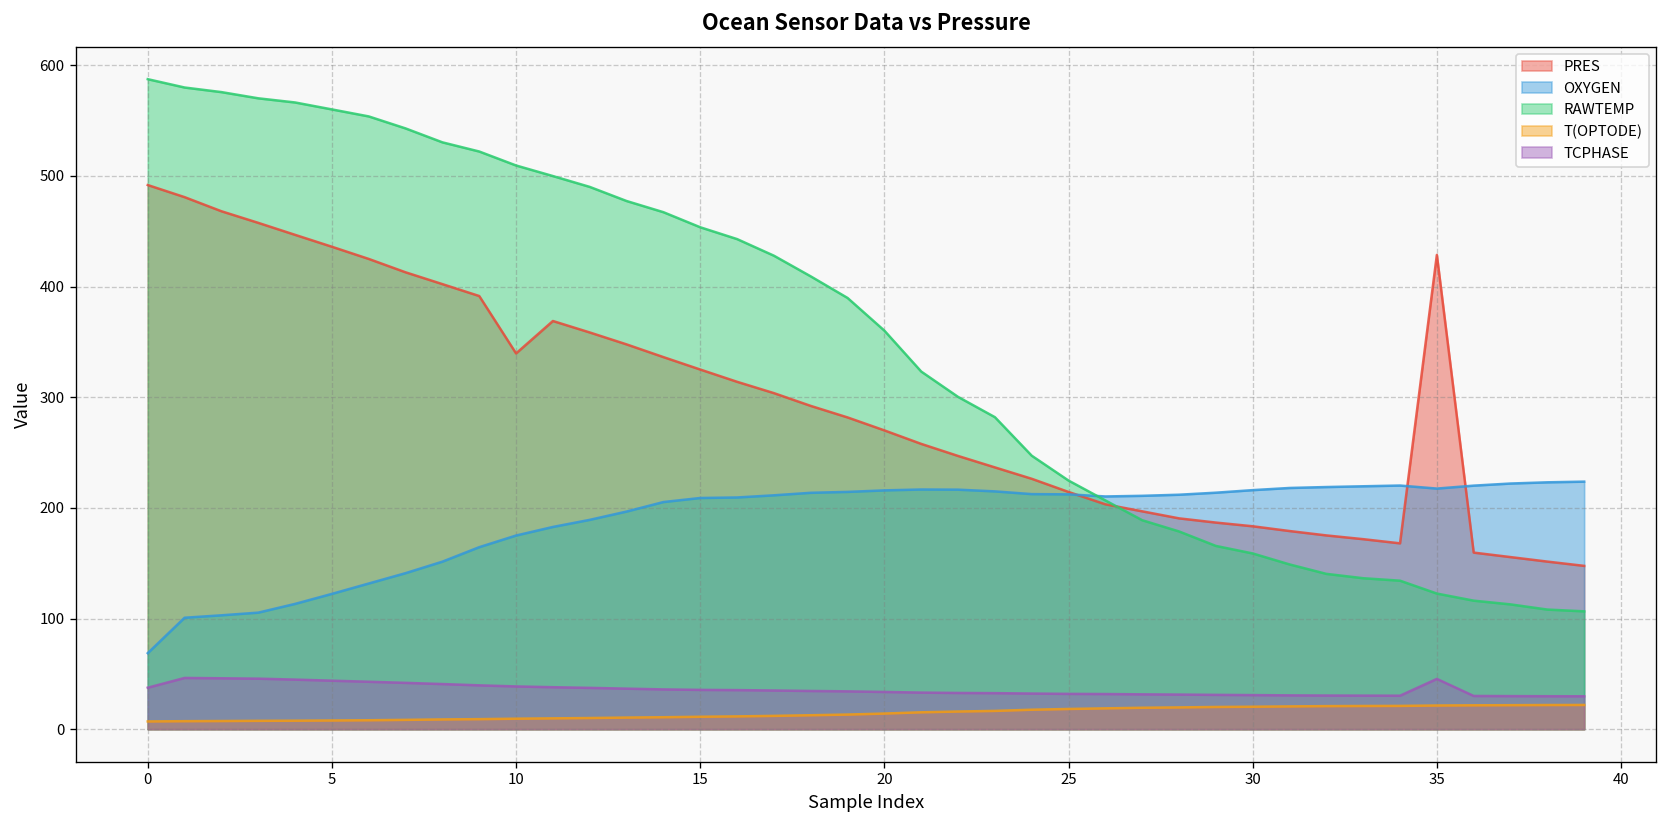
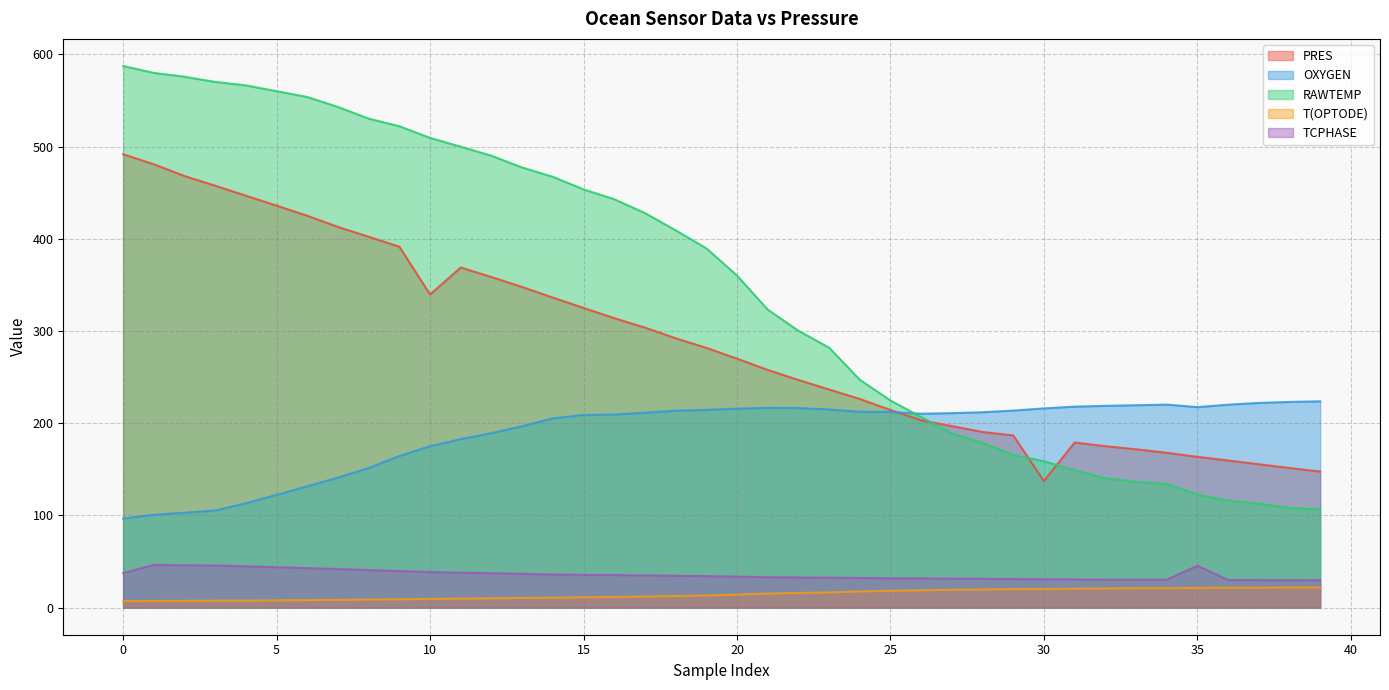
  {
    "PRES": {
      "0": 490,
      "5": 440,
      "10": 340,
      "15": 330,
      "20": 270,
-     "30": 180,
-     "35": 430
+     "30": 140,
+     "35": 160
    },
    "OXYGEN": {
-     "0": 70,
+     "0": 100,
      "5": 120,
      "10": 180,
      "15": 210,
      "20": 220,
      "30": 220,
      "35": 220
    },
    "RAWTEMP": {
      "0": 590,
      "5": 560,
      "10": 510,
      "15": 450,
      "20": 360,
      "25": 220,
      "30": 160,
      "35": 120
    },
    "T(OPTODE)": {
      "0": 10,
      "5": 10,
      "10": 10,
      "15": 10,
      "20": 10,
      "25": 20,
      "30": 20,
      "35": 20
    },
    "TCPHASE": {
      "0": 40,
      "5": 40,
      "10": 40,
      "15": 40,
      "20": 30,
      "25": 30,
      "30": 30,
      "35": 50
    }
  }
